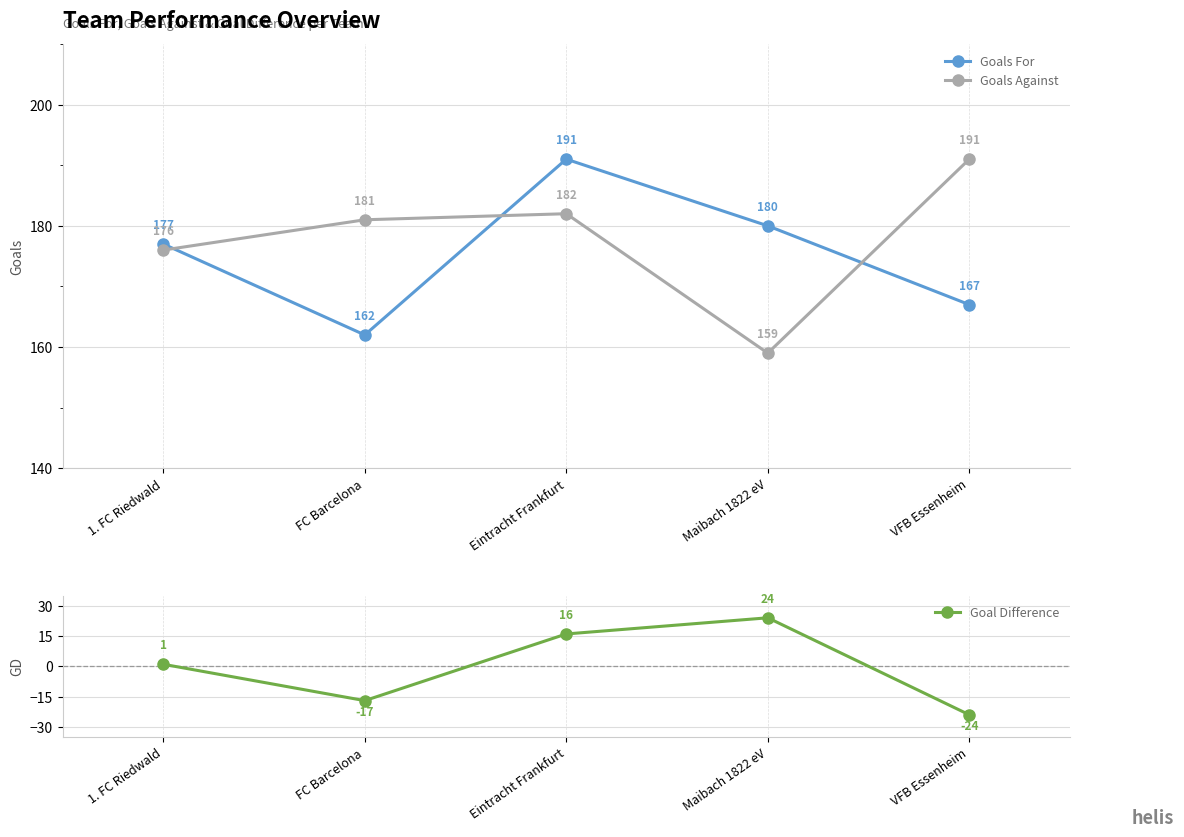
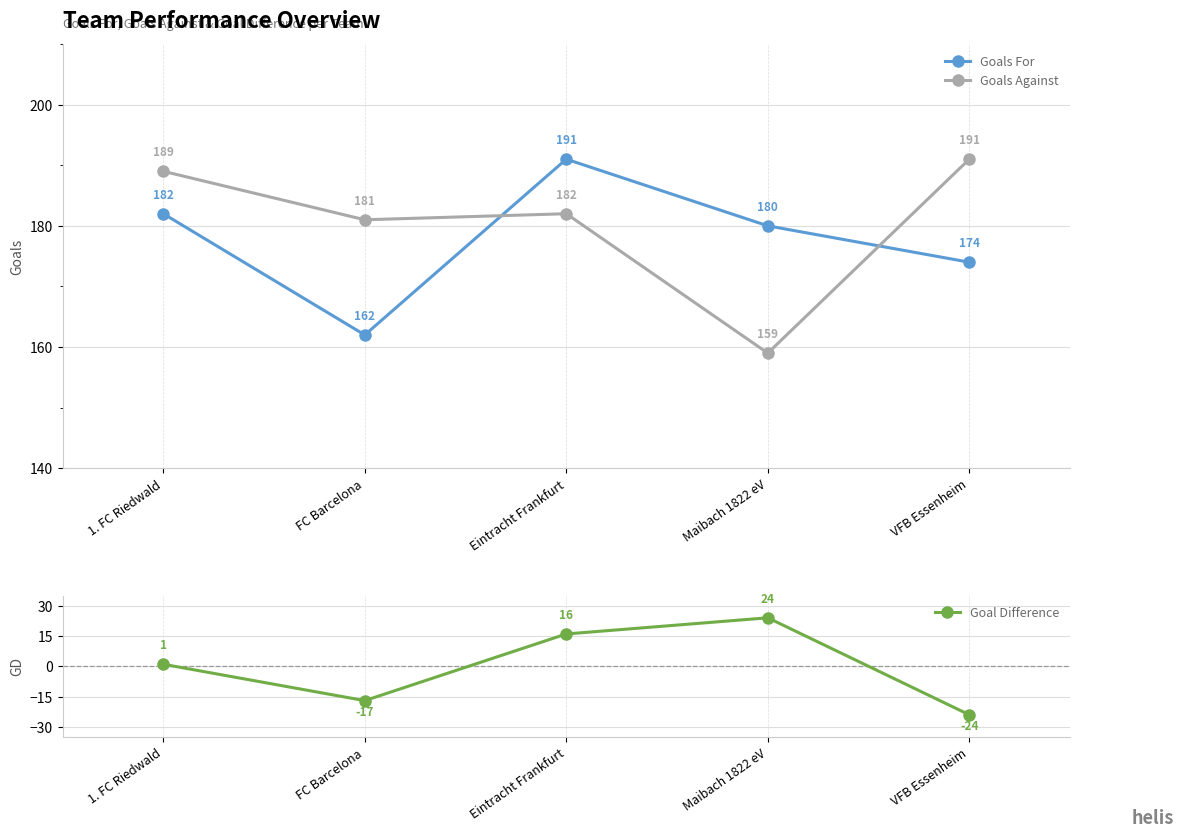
  {
    "Team Performance Overview": {
      "Goals For": {
-       "1. FC Riedwald": 177,
+       "1. FC Riedwald": 182,
        "FC Barcelona": 162,
        "Eintracht Frankfurt": 191,
        "Maibach 1822 eV": 180,
-       "VFB Essenheim": 167
+       "VFB Essenheim": 174
      },
      "Goals Against": {
-       "1. FC Riedwald": 176,
+       "1. FC Riedwald": 189,
        "FC Barcelona": 181,
        "Eintracht Frankfurt": 182,
        "Maibach 1822 eV": 159,
        "VFB Essenheim": 191
      }
    }
  }
